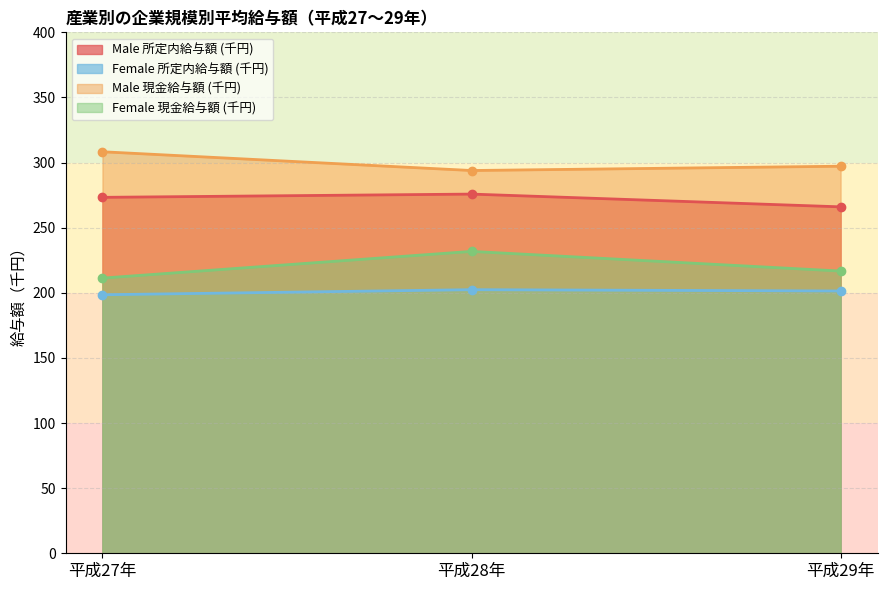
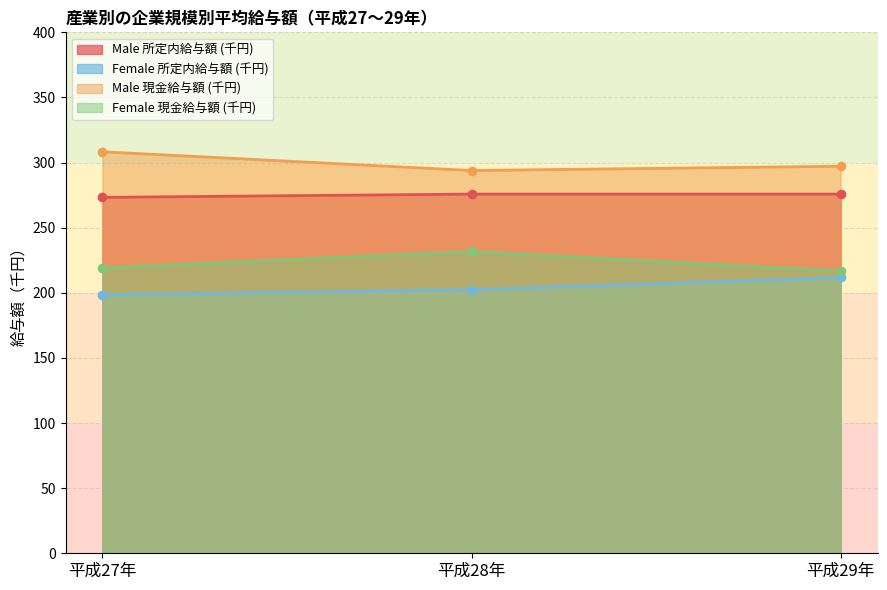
  {
    "Male 所定内給与額 (千円)": {
      "平成27年": 273,
      "平成28年": 276,
-     "平成29年": 266
+     "平成29年": 276
    },
    "Female 所定内給与額 (千円)": {
      "平成27年": 199,
      "平成28年": 202,
-     "平成29年": 201
+     "平成29年": 212
    },
    "Male 現金給与額 (千円)": {
      "平成27年": 308,
      "平成28年": 294,
      "平成29年": 297
    },
    "Female 現金給与額 (千円)": {
-     "平成27年": 211,
+     "平成27年": 219,
      "平成28年": 232,
      "平成29年": 217
    }
  }
